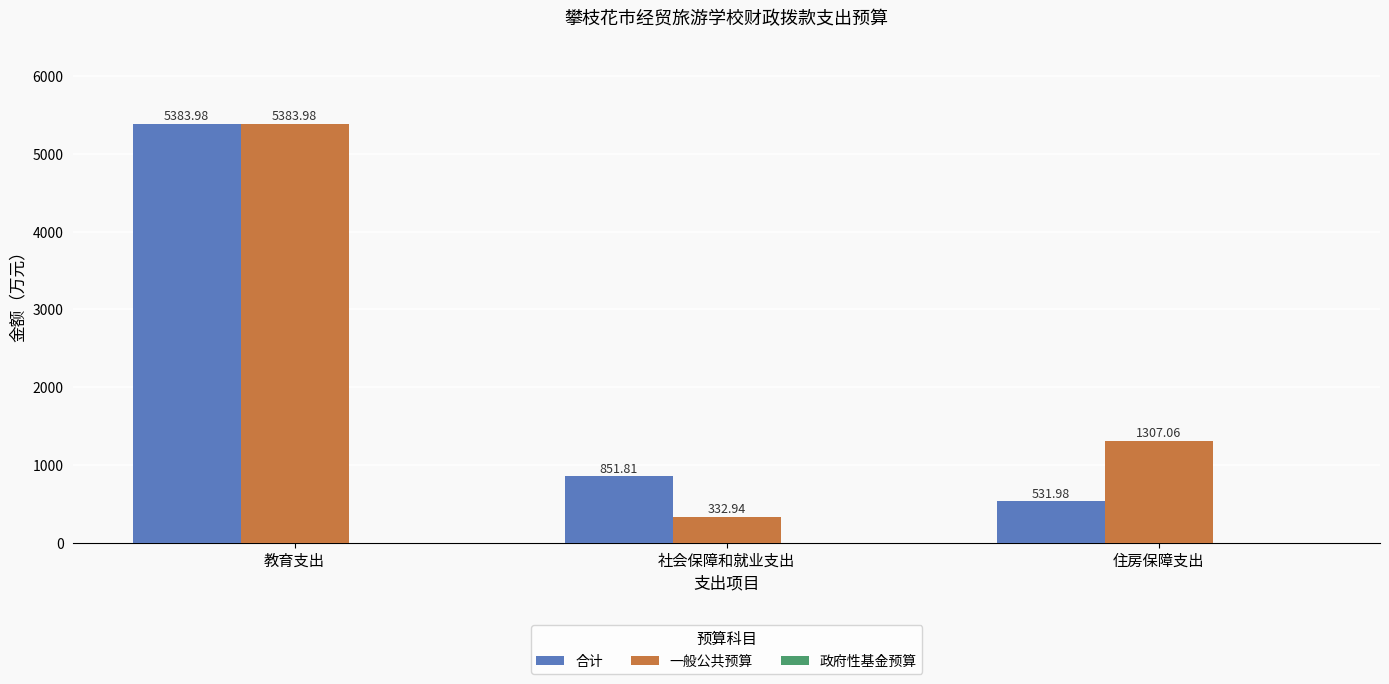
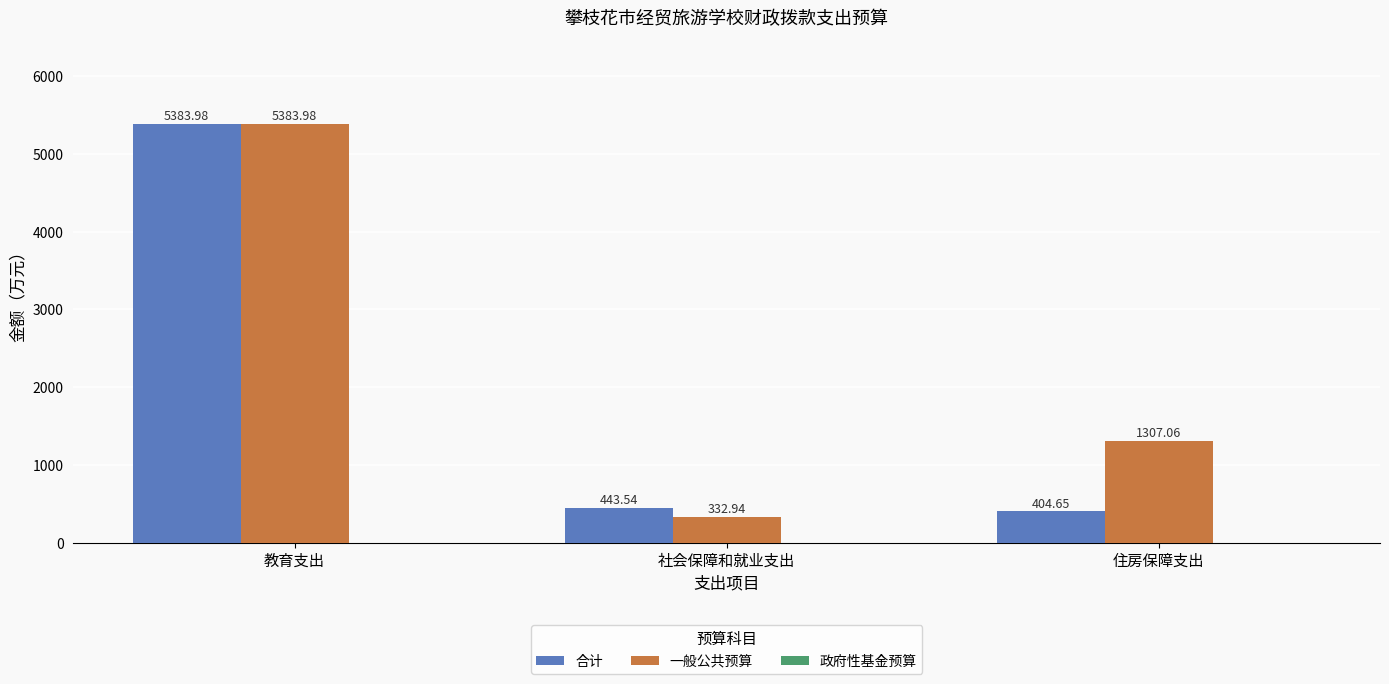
  {
    "合计": {
      "教育支出": 5383.98,
-     "社会保障和就业支出": 851.81,
-     "住房保障支出": 531.98
+     "社会保障和就业支出": 443.54,
+     "住房保障支出": 404.65
    },
    "一般公共预算": {
      "教育支出": 5383.98,
      "社会保障和就业支出": 332.94,
      "住房保障支出": 1307.06
    },
    "政府性基金预算": {
      "教育支出": 0,
      "社会保障和就业支出": 0,
      "住房保障支出": 0
    }
  }
